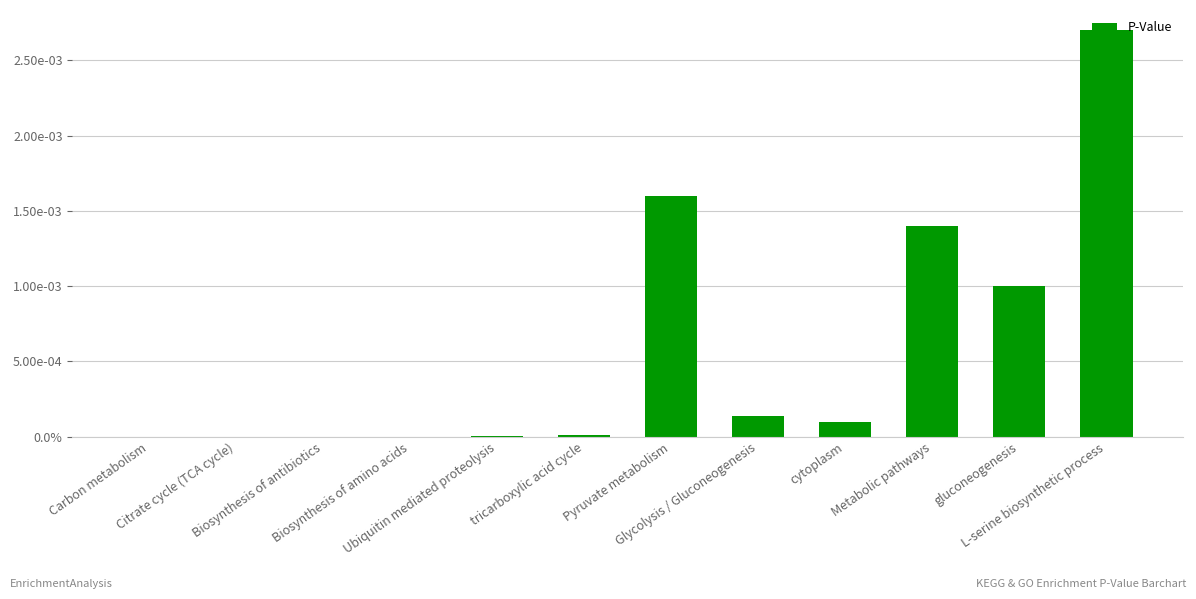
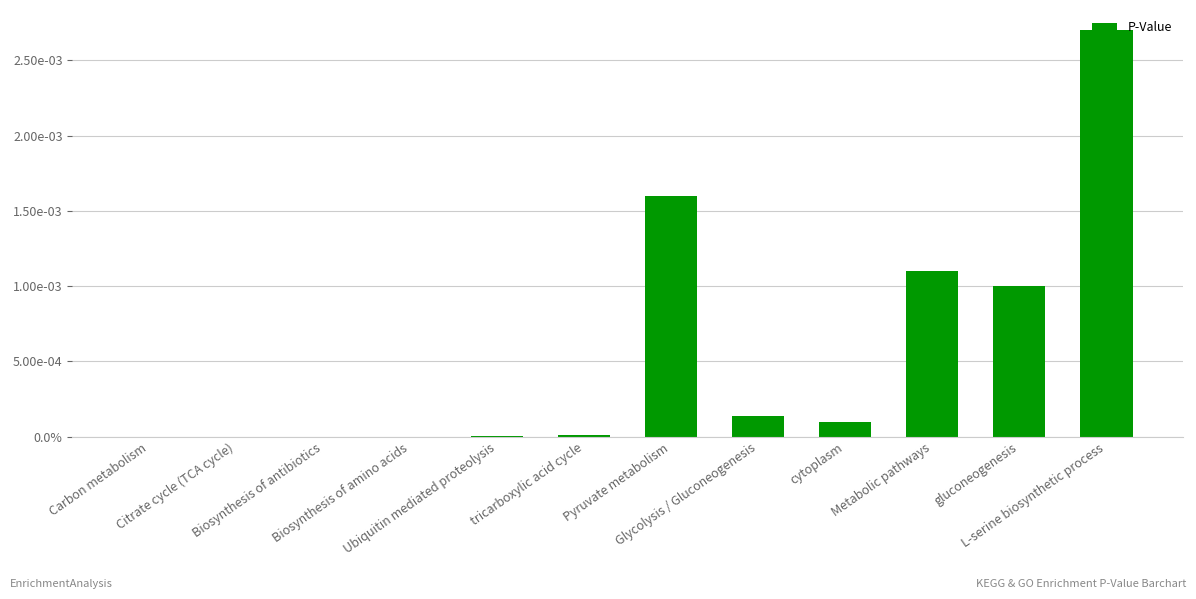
  {
    "Pyruvate metabolism": 0.0016,
    "Glycolysis / Gluconeogenesis": 0.00014,
    "cytoplasm": 0.0001,
-   "Metabolic pathways": 0.0014,
+   "Metabolic pathways": 0.0011,
    "gluconeogenesis": 0.0010,
    "L-serine biosynthetic process": 0.0027
  }
